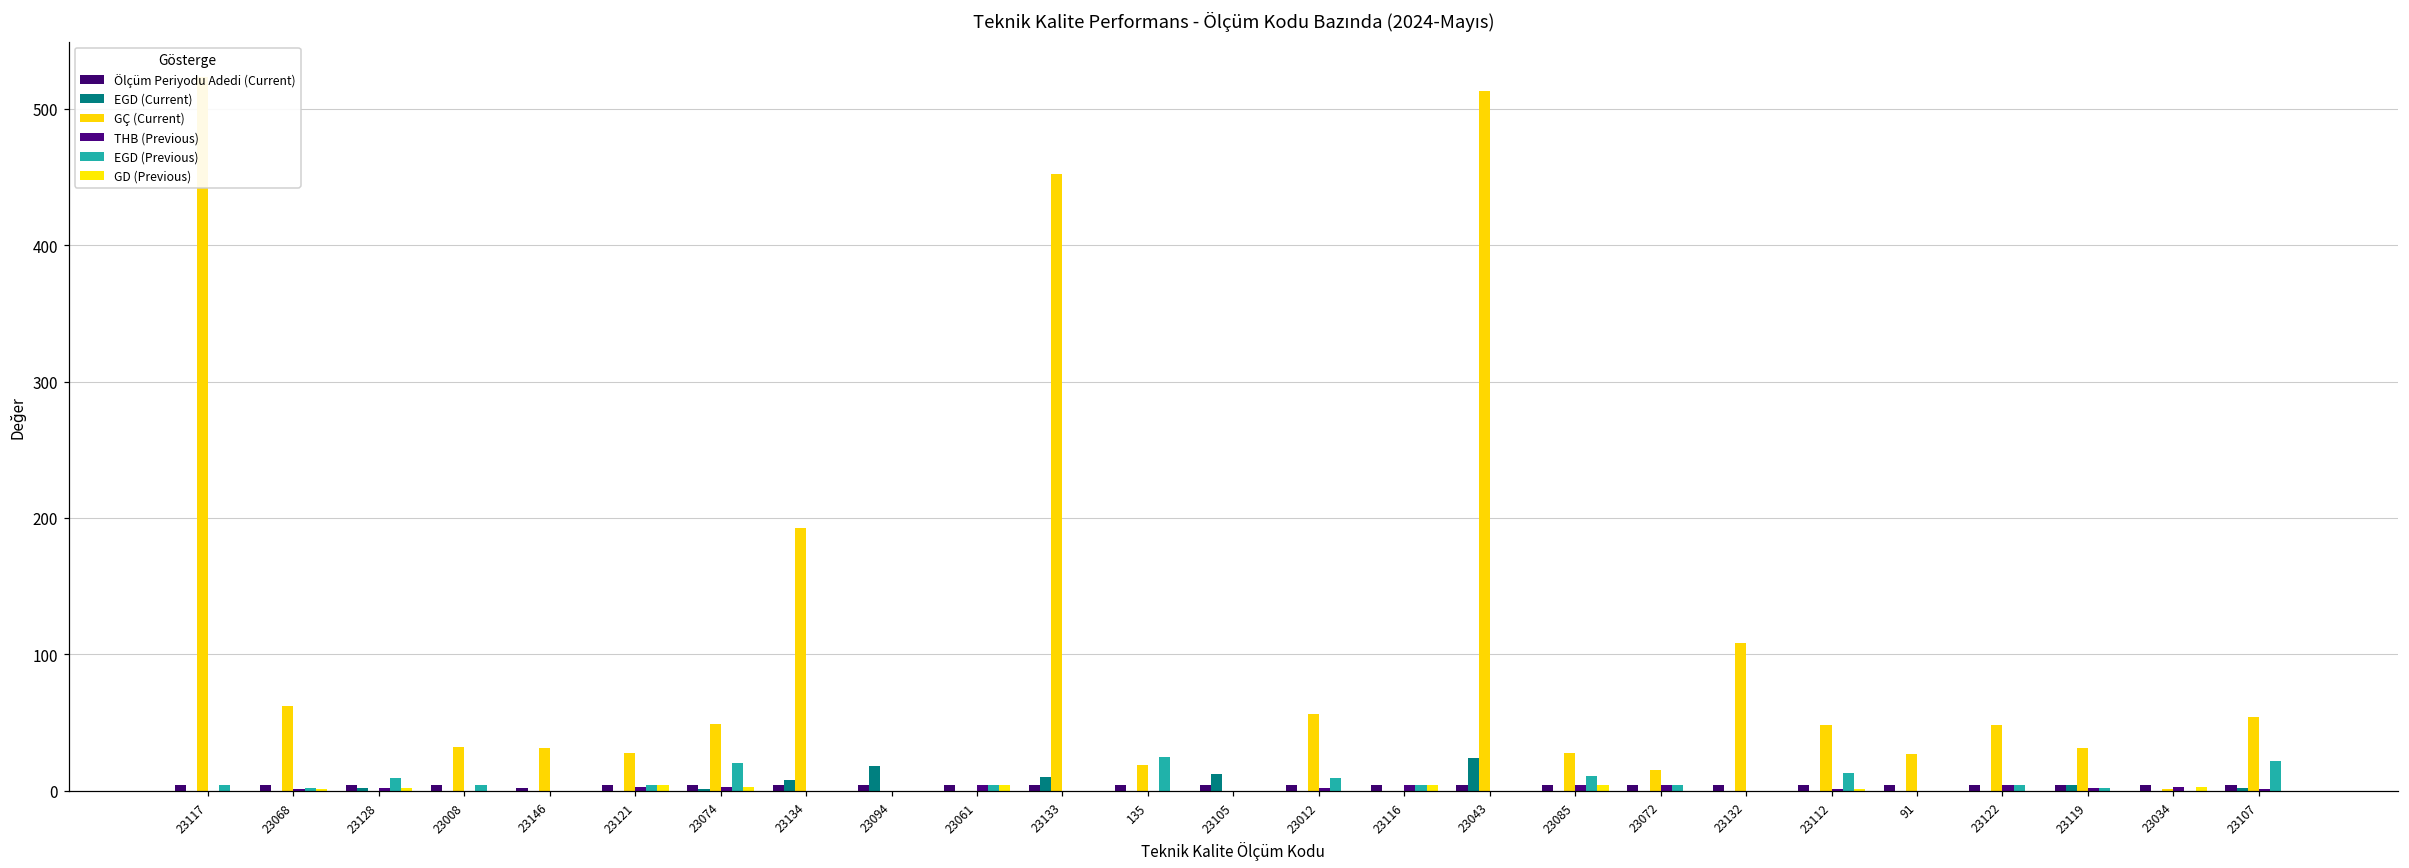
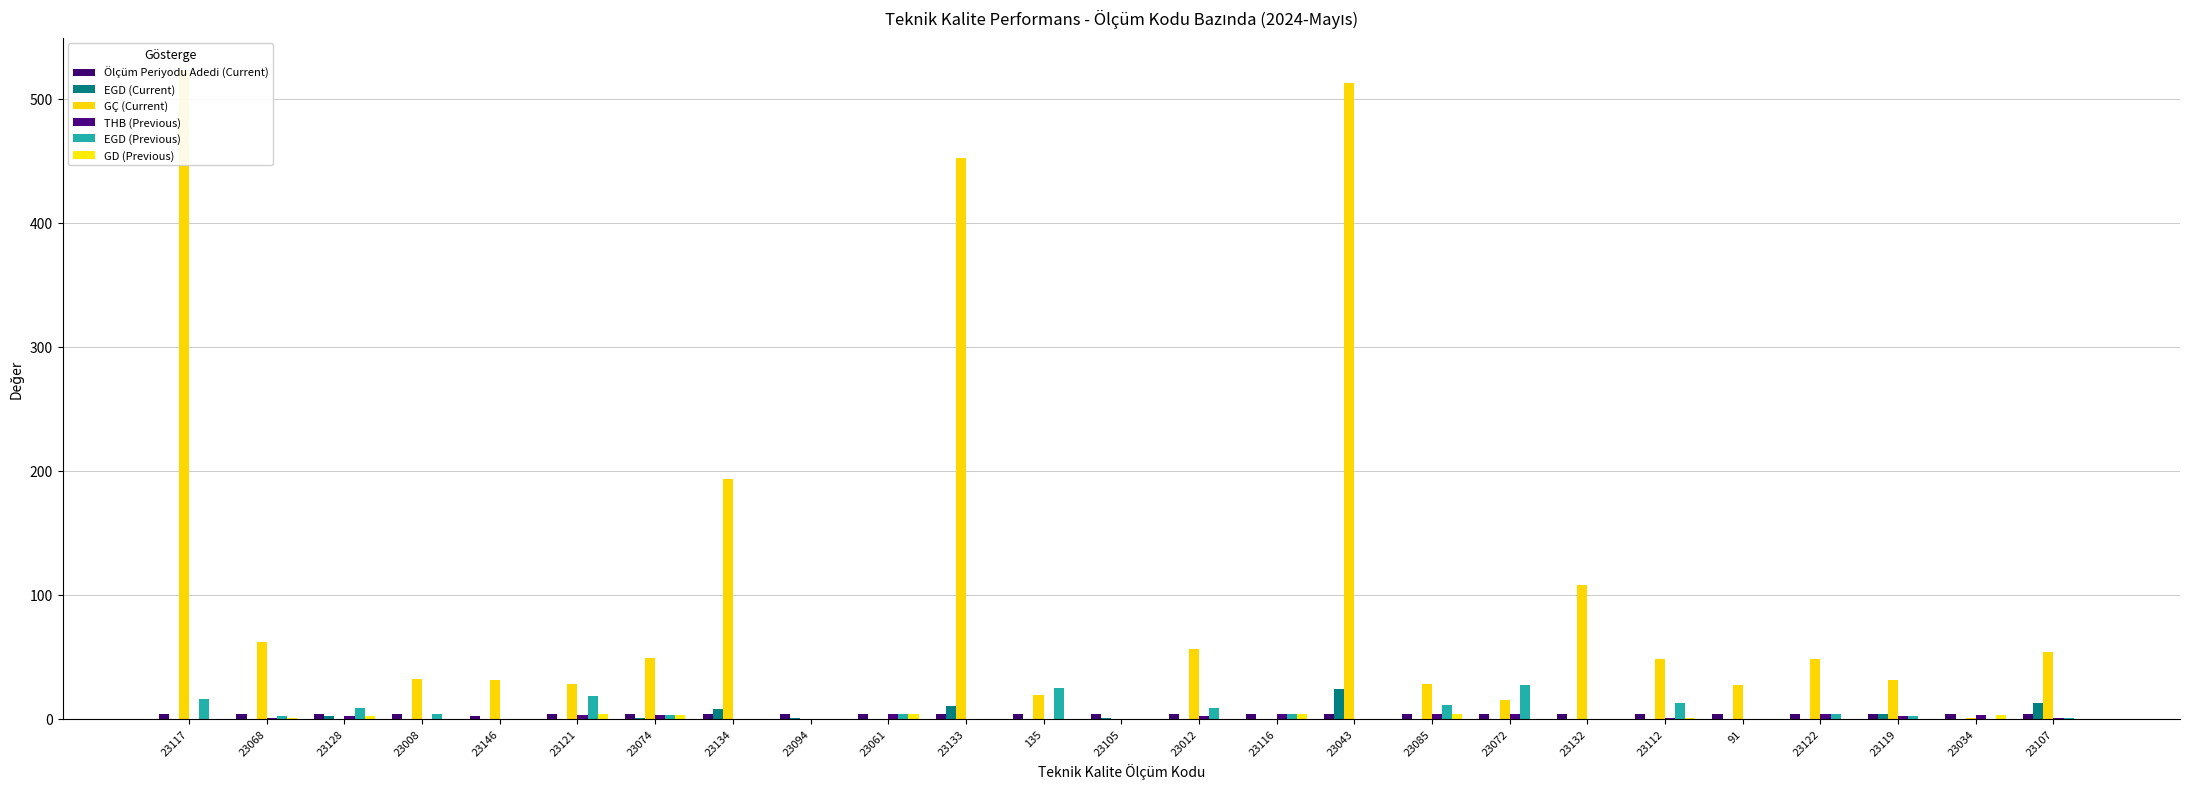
  {
    "EGD (Current)": {
      "23117": 0,
      "23068": 0,
      "23008": 0,
      "23146": 0,
      "23121": 0,
      "23134": 8,
-     "23094": 18,
+     "23094": 1,
      "23061": 0,
      "23133": 10,
      "135": 0,
-     "23105": 12,
+     "23105": 1,
      "23012": 0,
      "23116": 0,
      "23043": 24,
      "23085": 0,
      "23072": 0,
      "23132": 0,
      "23112": 0,
      "91": 0,
      "23122": 0,
      "23119": 4,
      "23034": 0,
-     "23107": 2
+     "23107": 13
    },
    "EGD (Previous)": {
-     "23117": 4,
+     "23117": 16,
      "23128": 9,
      "23008": 4,
      "23146": 0,
-     "23121": 4,
-     "23074": 20,
+     "23121": 18,
+     "23074": 3,
      "23134": 0,
      "23094": 0,
      "23061": 4,
      "23133": 0,
      "135": 25,
      "23105": 0,
      "23012": 9,
      "23116": 4,
      "23043": 0,
      "23085": 11,
-     "23072": 4,
+     "23072": 27,
      "23132": 0,
      "23112": 13,
      "91": 0,
      "23122": 4,
      "23034": 0,
-     "23107": 22
+     "23107": 1
    }
  }
